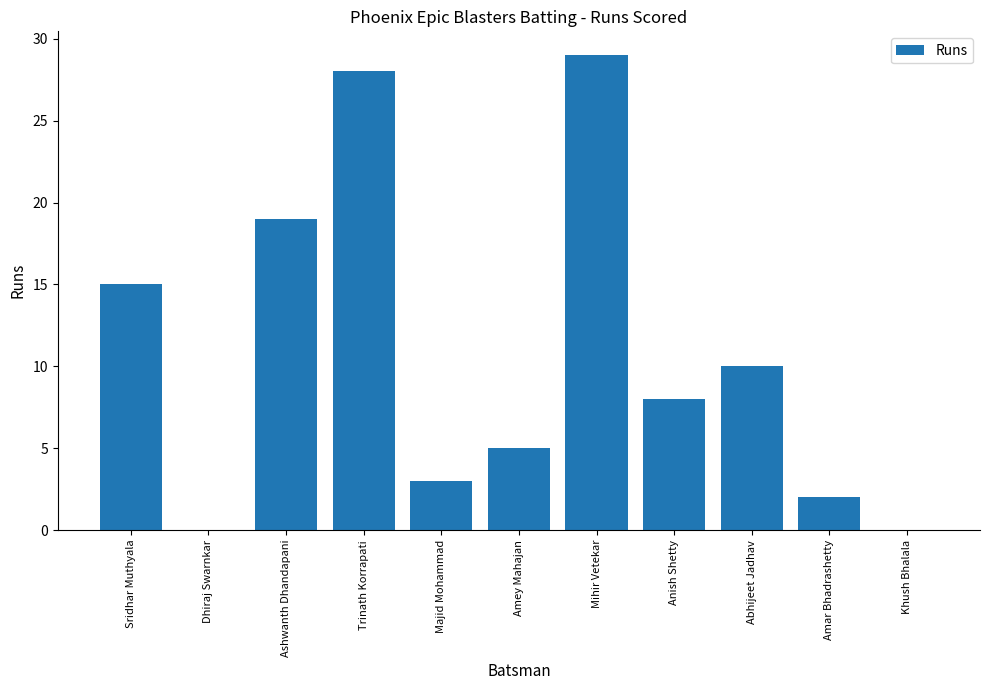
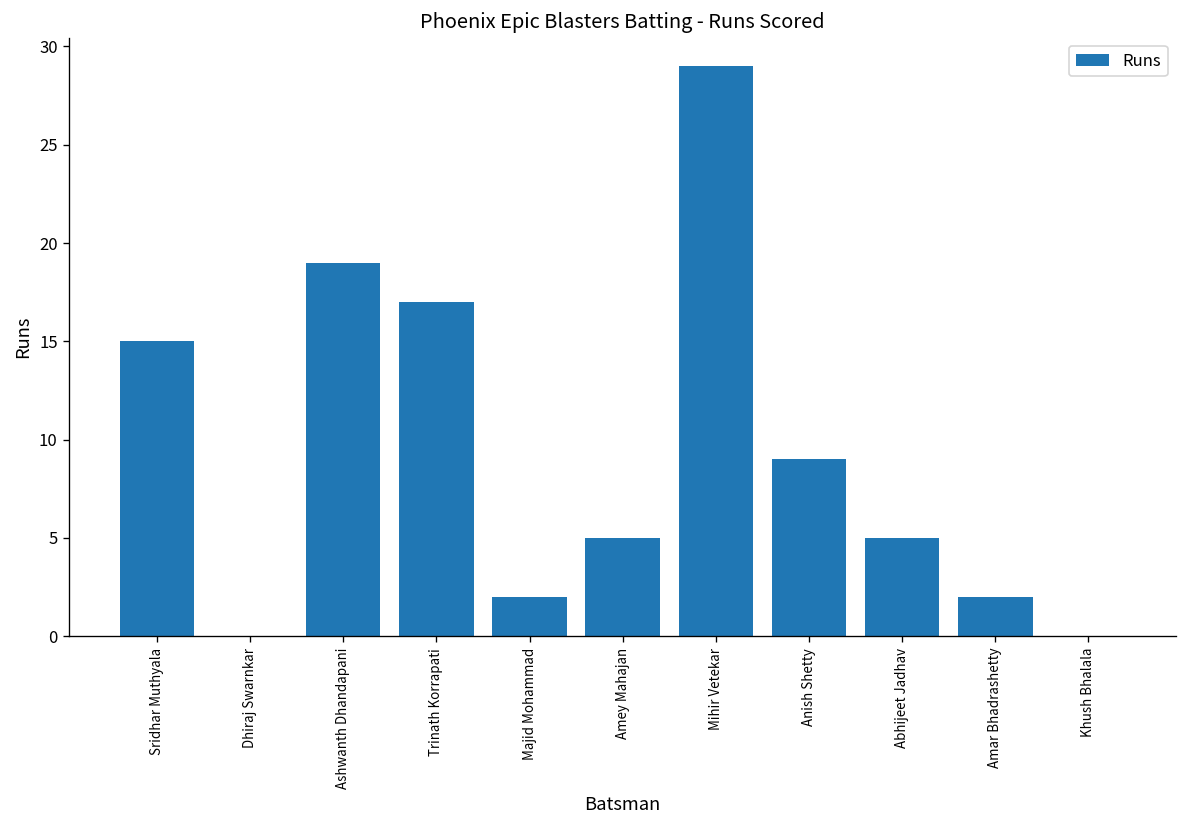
  {
    "Sridhar Muthyala": 15,
    "Dhiraj Swarnkar": 0,
    "Ashwanth Dhandapani": 19,
-   "Trinath Korrapati": 28,
-   "Majid Mohammad": 3,
+   "Trinath Korrapati": 17,
+   "Majid Mohammad": 2,
    "Amey Mahajan": 5,
    "Mihir Vetekar": 29,
-   "Anish Shetty": 8,
-   "Abhijeet Jadhav": 10,
+   "Anish Shetty": 9,
+   "Abhijeet Jadhav": 5,
    "Amar Bhadrashetty": 2,
    "Khush Bhalala": 0
  }
